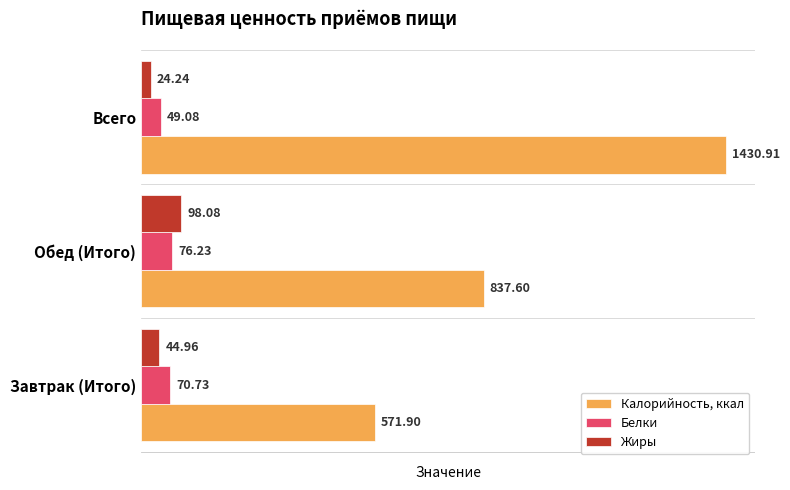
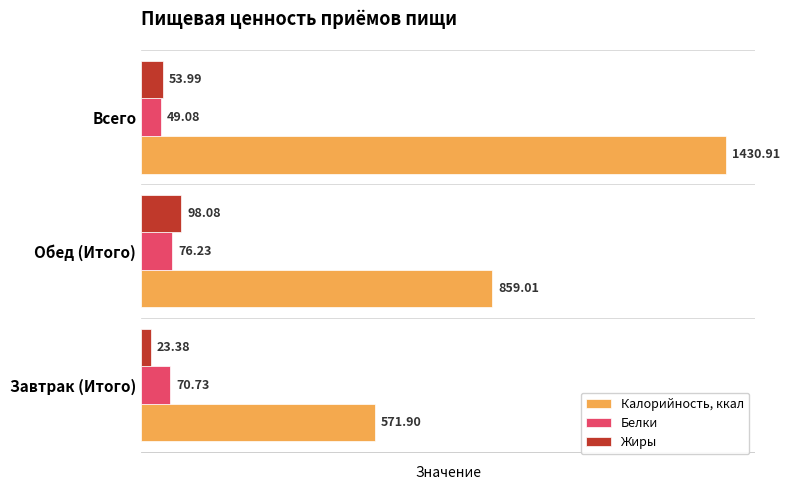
  {
    "Калорийность, ккал": {
      "Всего": 1430.91,
-     "Обед (Итого)": 837.60,
+     "Обед (Итого)": 859.01,
      "Завтрак (Итого)": 571.90
    },
    "Белки": {
      "Всего": 49.08,
      "Обед (Итого)": 76.23,
      "Завтрак (Итого)": 70.73
    },
    "Жиры": {
-     "Всего": 24.24,
+     "Всего": 53.99,
      "Обед (Итого)": 98.08,
-     "Завтрак (Итого)": 44.96
+     "Завтрак (Итого)": 23.38
    }
  }
